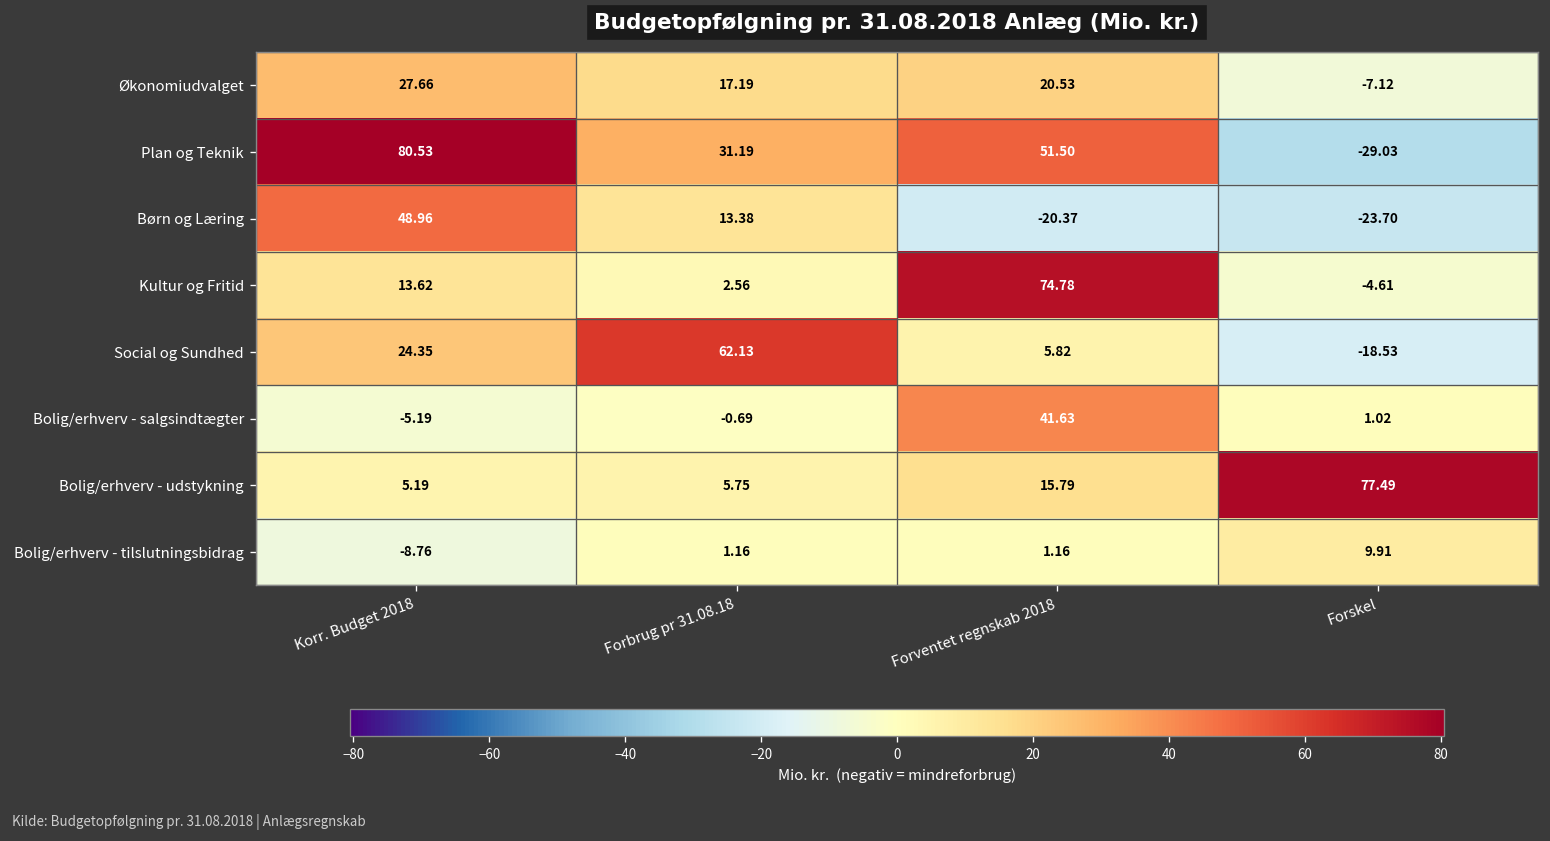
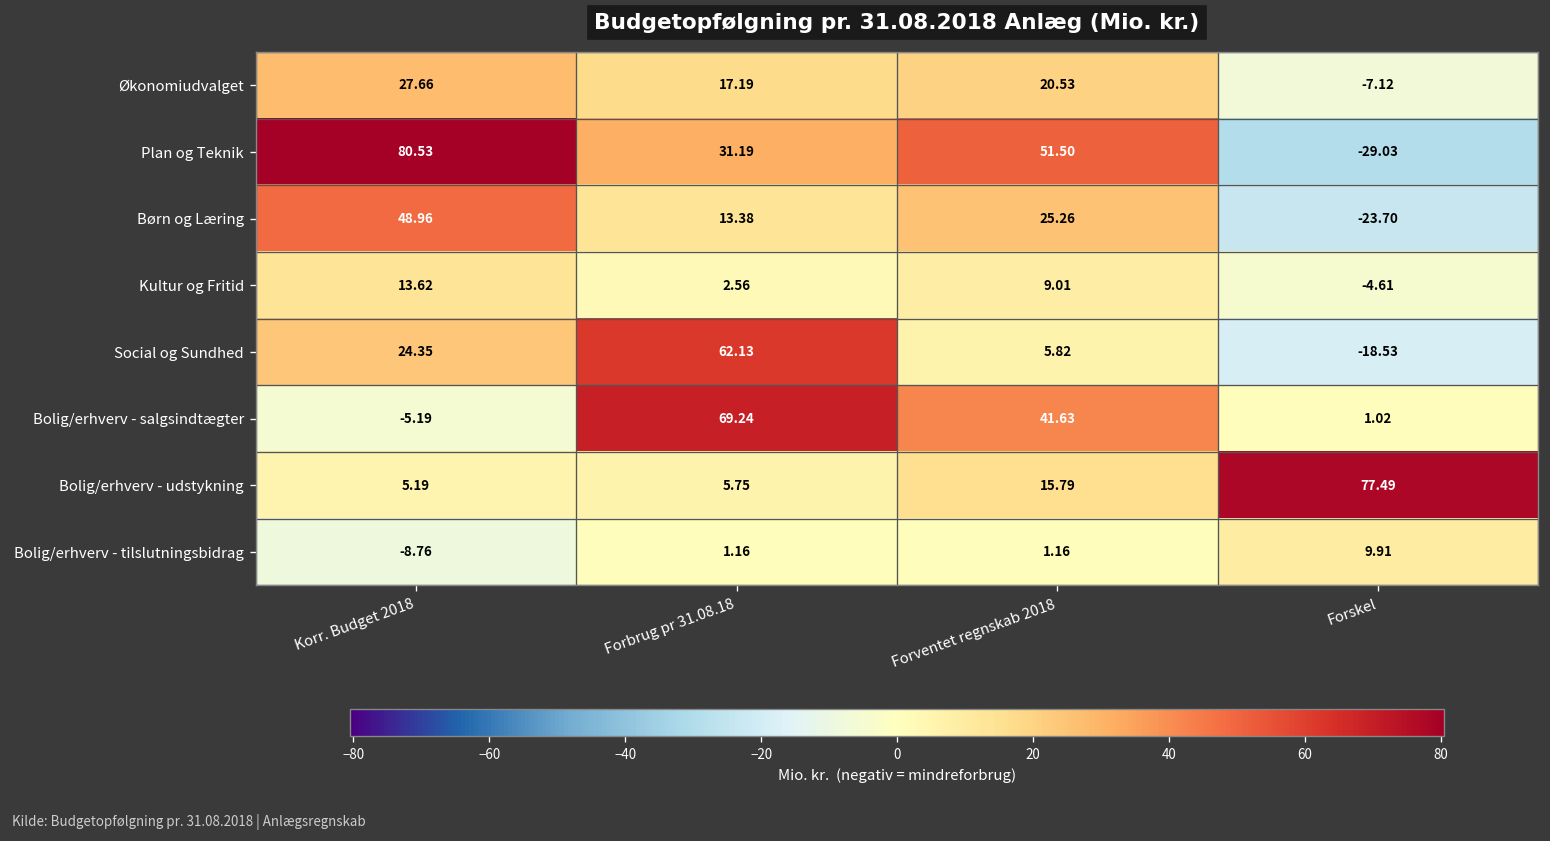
  {
    "Økonomiudvalget": {
      "Korr. Budget 2018": 27.66,
      "Forbrug pr 31.08.18": 17.19,
      "Forventet regnskab 2018": 20.53,
      "Forskel": -7.12
    },
    "Plan og Teknik": {
      "Korr. Budget 2018": 80.53,
      "Forbrug pr 31.08.18": 31.19,
      "Forventet regnskab 2018": 51.50,
      "Forskel": -29.03
    },
    "Børn og Læring": {
      "Korr. Budget 2018": 48.96,
      "Forbrug pr 31.08.18": 13.38,
-     "Forventet regnskab 2018": -20.37,
+     "Forventet regnskab 2018": 25.26,
      "Forskel": -23.70
    },
    "Kultur og Fritid": {
      "Korr. Budget 2018": 13.62,
      "Forbrug pr 31.08.18": 2.56,
-     "Forventet regnskab 2018": 74.78,
+     "Forventet regnskab 2018": 9.01,
      "Forskel": -4.61
    },
    "Social og Sundhed": {
      "Korr. Budget 2018": 24.35,
      "Forbrug pr 31.08.18": 62.13,
      "Forventet regnskab 2018": 5.82,
      "Forskel": -18.53
    },
    "Bolig/erhverv - salgsindtægter": {
      "Korr. Budget 2018": -5.19,
-     "Forbrug pr 31.08.18": -0.69,
+     "Forbrug pr 31.08.18": 69.24,
      "Forventet regnskab 2018": 41.63,
      "Forskel": 1.02
    },
    "Bolig/erhverv - udstykning": {
      "Korr. Budget 2018": 5.19,
      "Forbrug pr 31.08.18": 5.75,
      "Forventet regnskab 2018": 15.79,
      "Forskel": 77.49
    },
    "Bolig/erhverv - tilslutningsbidrag": {
      "Korr. Budget 2018": -8.76,
      "Forbrug pr 31.08.18": 1.16,
      "Forventet regnskab 2018": 1.16,
      "Forskel": 9.91
    }
  }
